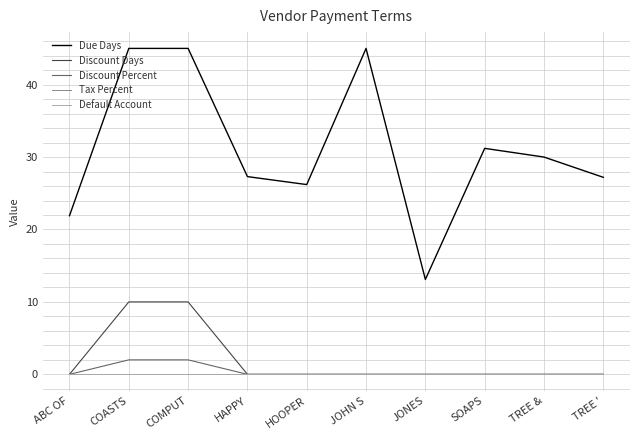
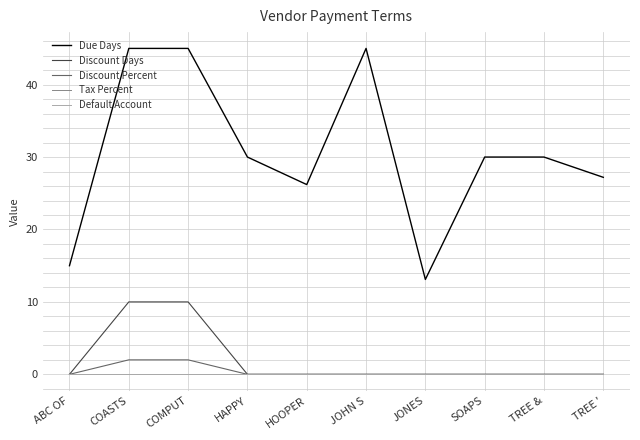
  {
    "Due Days": {
-     "ABC OF": 22,
+     "ABC OF": 15,
      "COASTS": 45,
      "COMPUT": 45,
-     "HAPPY": 27,
+     "HAPPY": 30,
      "HOOPER": 26,
      "JOHN S": 45,
      "JONES": 13,
-     "SOAPS": 31,
+     "SOAPS": 30,
      "TREE &": 30,
      "TREE '": 27
    },
    "Default Account": {
      "COASTS": 0,
      "COMPUT": 0
    }
  }
